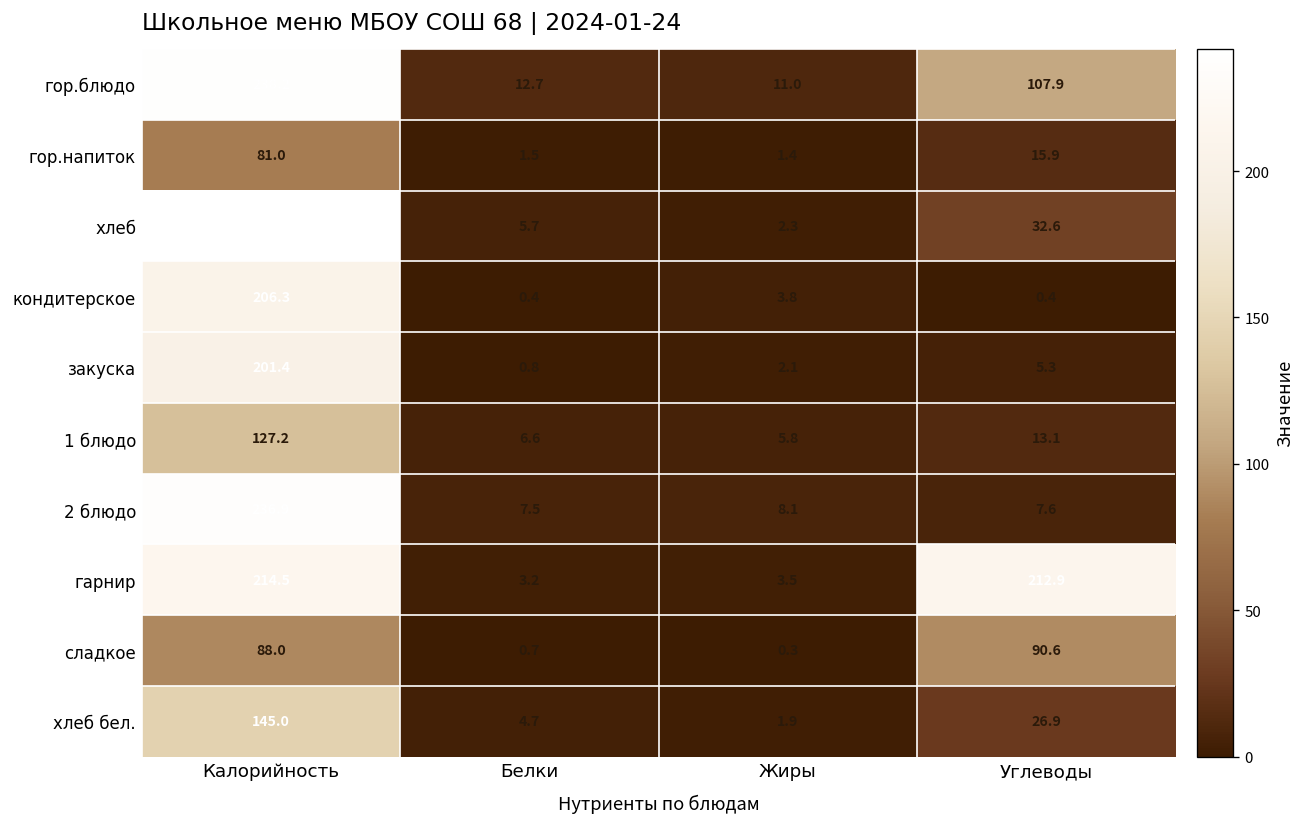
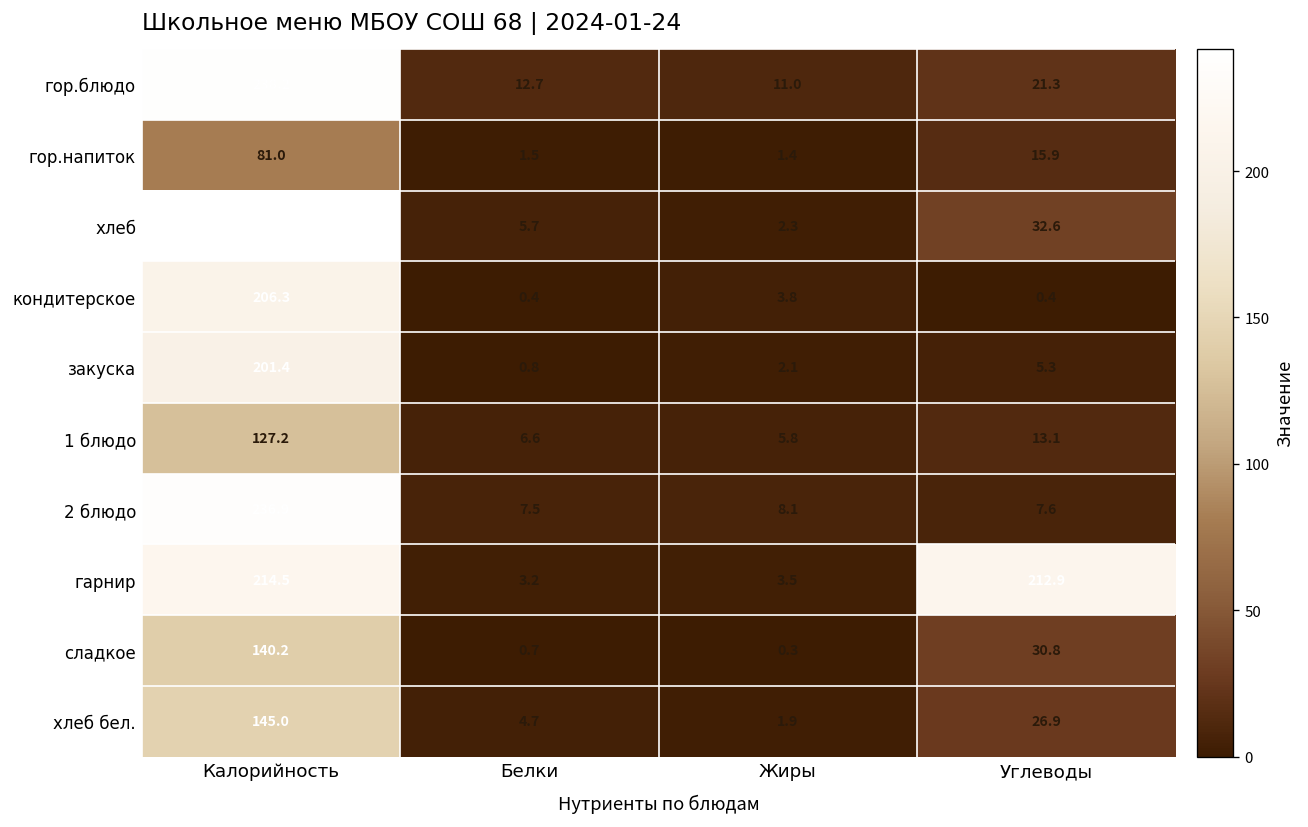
  {
    "гор.блюдо": {
-     "Углеводы": 107.9
+     "Углеводы": 21.3
    },
    "гор.напиток": {
      "Калорийность": 81.0
    },
    "хлеб": {
      "Углеводы": 32.6
    },
    "1 блюдо": {
      "Калорийность": 127.2
    },
    "сладкое": {
-     "Калорийность": 88.0,
-     "Углеводы": 90.6
+     "Калорийность": 140.2,
+     "Углеводы": 30.8
    },
    "хлеб бел.": {
      "Калорийность": 145.0,
      "Углеводы": 26.9
    }
  }
